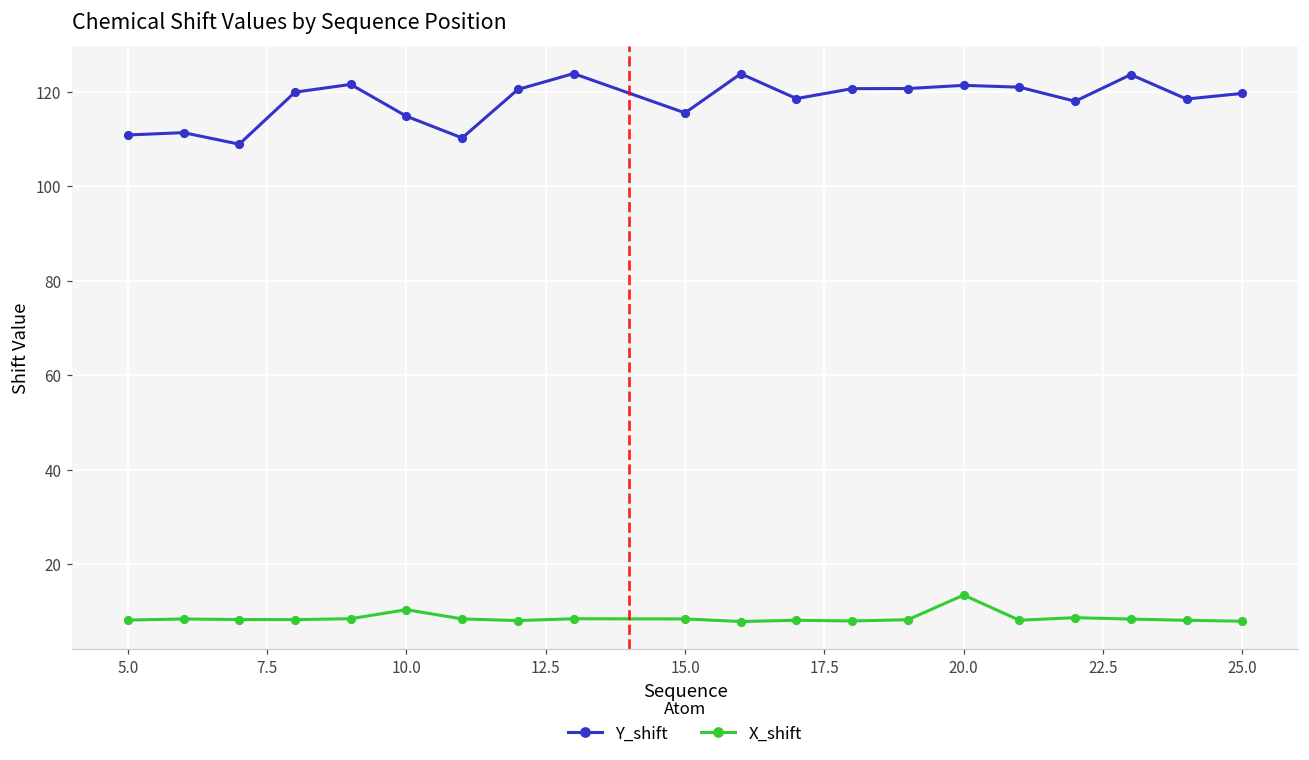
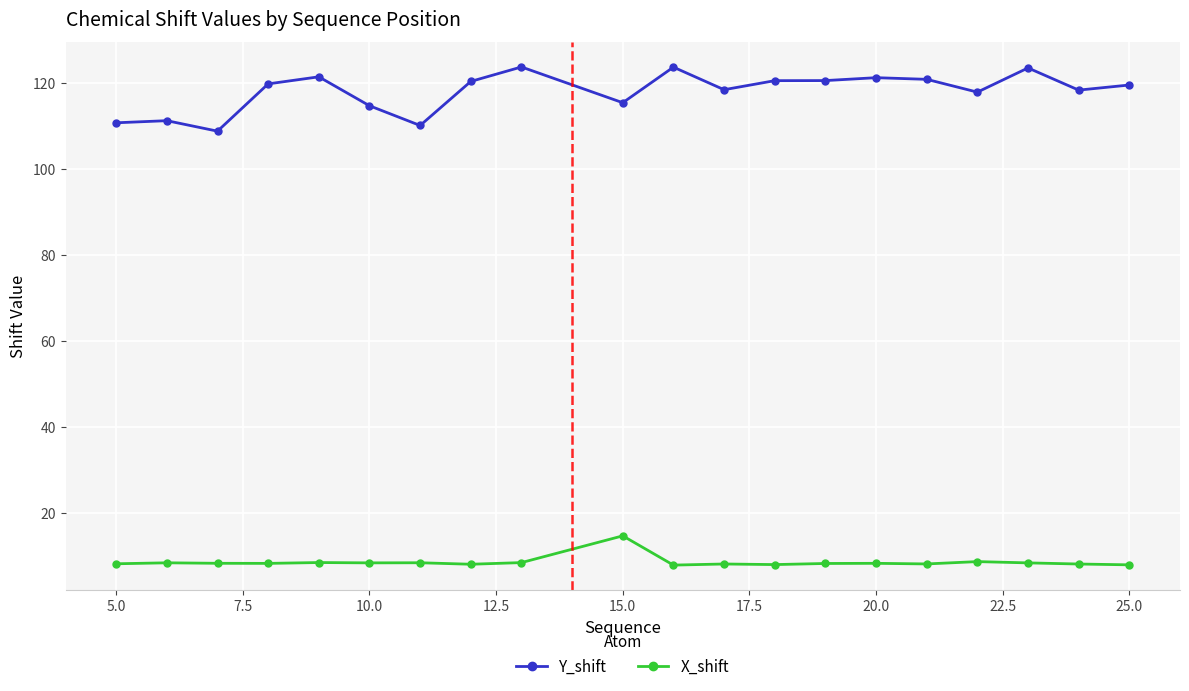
  {
    "Y_shift": {
      "5.0": 111,
      "10.0": 115,
      "15.0": 115,
      "20.0": 121,
      "25.0": 120
    },
    "X_shift": {
      "5.0": 8,
-     "10.0": 10,
-     "15.0": 8,
-     "20.0": 13,
+     "10.0": 8,
+     "15.0": 15,
+     "20.0": 8,
      "25.0": 8
    }
  }
